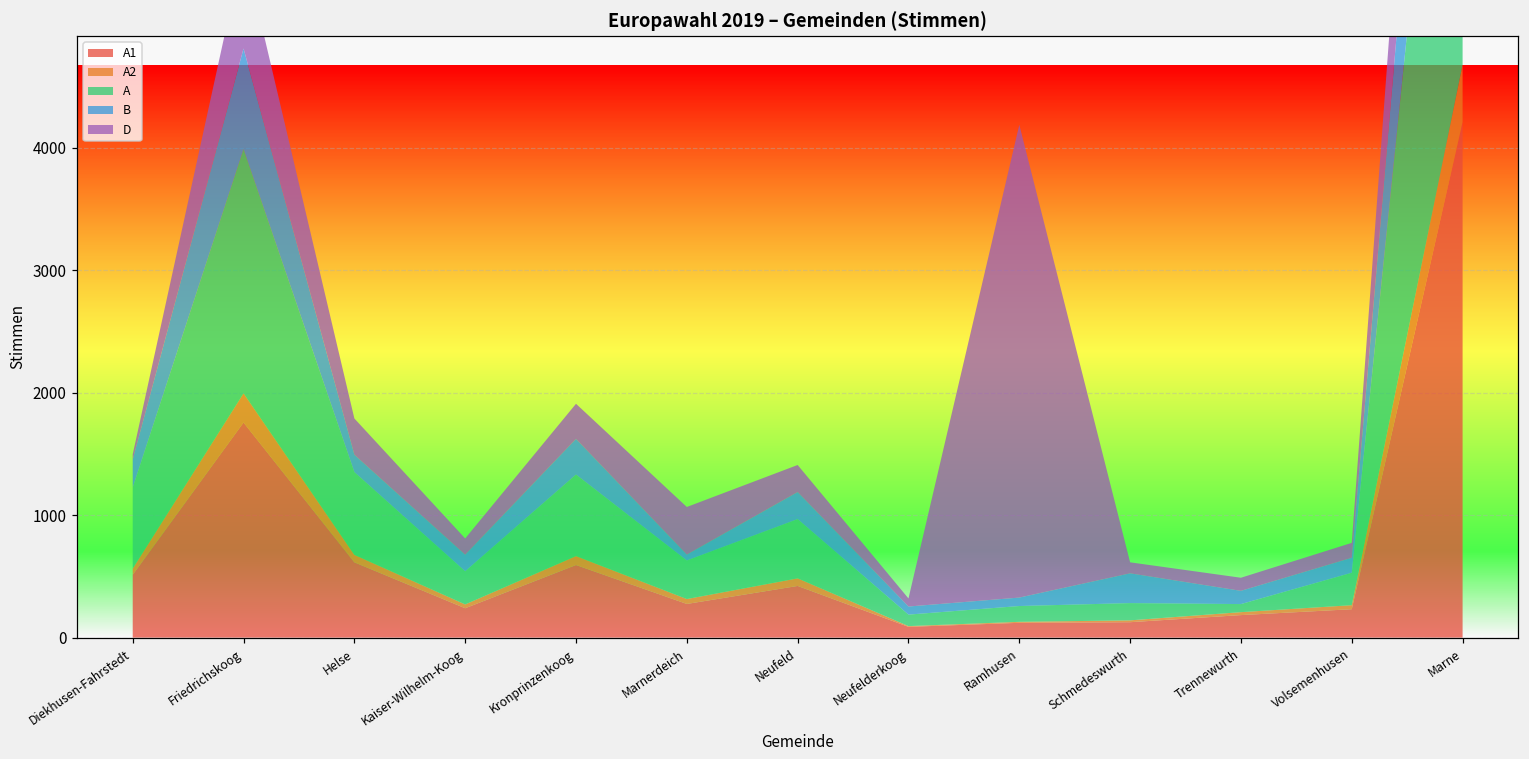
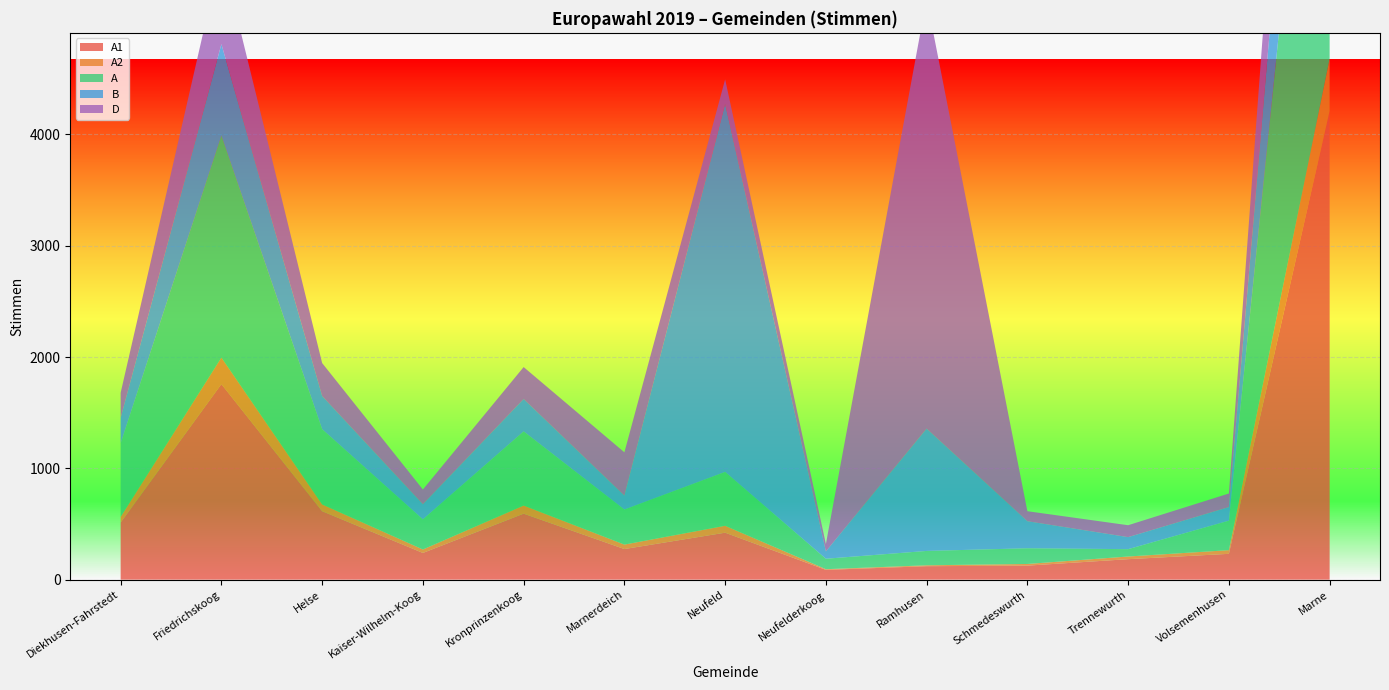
  {
    "A": {
      "Diekhusen-Fahrstedt": 660,
      "Friedrichskoog": 2000,
      "Helse": 680,
      "Kaiser-Wilhelm-Koog": 270,
      "Kronprinzenkoog": 670,
      "Marnerdeich": 320,
      "Neufeld": 480,
      "Neufelderkoog": 90,
      "Ramhusen": 130,
      "Schmedeswurth": 140,
      "Trennewurth": 70,
      "Volsemenhusen": 270
    },
    "B": {
      "Diekhusen-Fahrstedt": 230,
      "Friedrichskoog": 820,
-     "Helse": 140,
+     "Helse": 300,
      "Kaiser-Wilhelm-Koog": 140,
      "Kronprinzenkoog": 290,
-     "Marnerdeich": 50,
-     "Neufeld": 220,
+     "Marnerdeich": 130,
+     "Neufeld": 3310,
      "Neufelderkoog": 70,
-     "Ramhusen": 70,
+     "Ramhusen": 1100,
      "Schmedeswurth": 240,
      "Trennewurth": 110,
      "Volsemenhusen": 120
    },
    "D": {
-     "Diekhusen-Fahrstedt": 40,
+     "Diekhusen-Fahrstedt": 230,
      "Helse": 300,
      "Kaiser-Wilhelm-Koog": 130,
      "Kronprinzenkoog": 290,
      "Marnerdeich": 390,
      "Neufeld": 220,
      "Neufelderkoog": 70,
      "Schmedeswurth": 90,
      "Trennewurth": 110,
      "Volsemenhusen": 120
    }
  }
